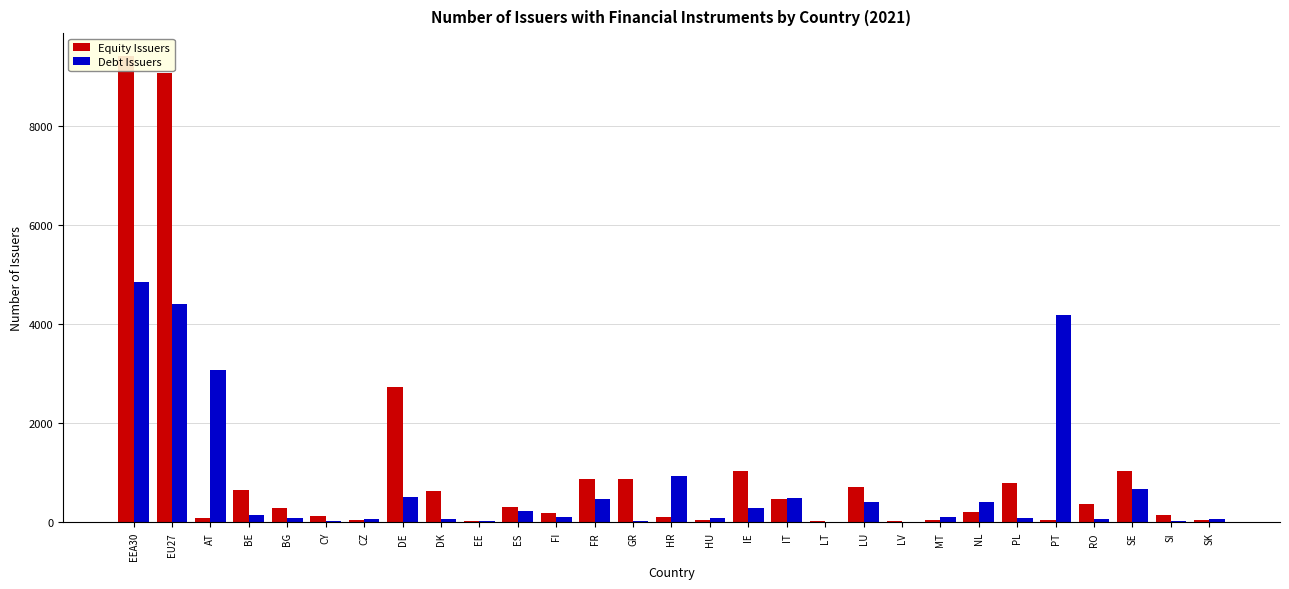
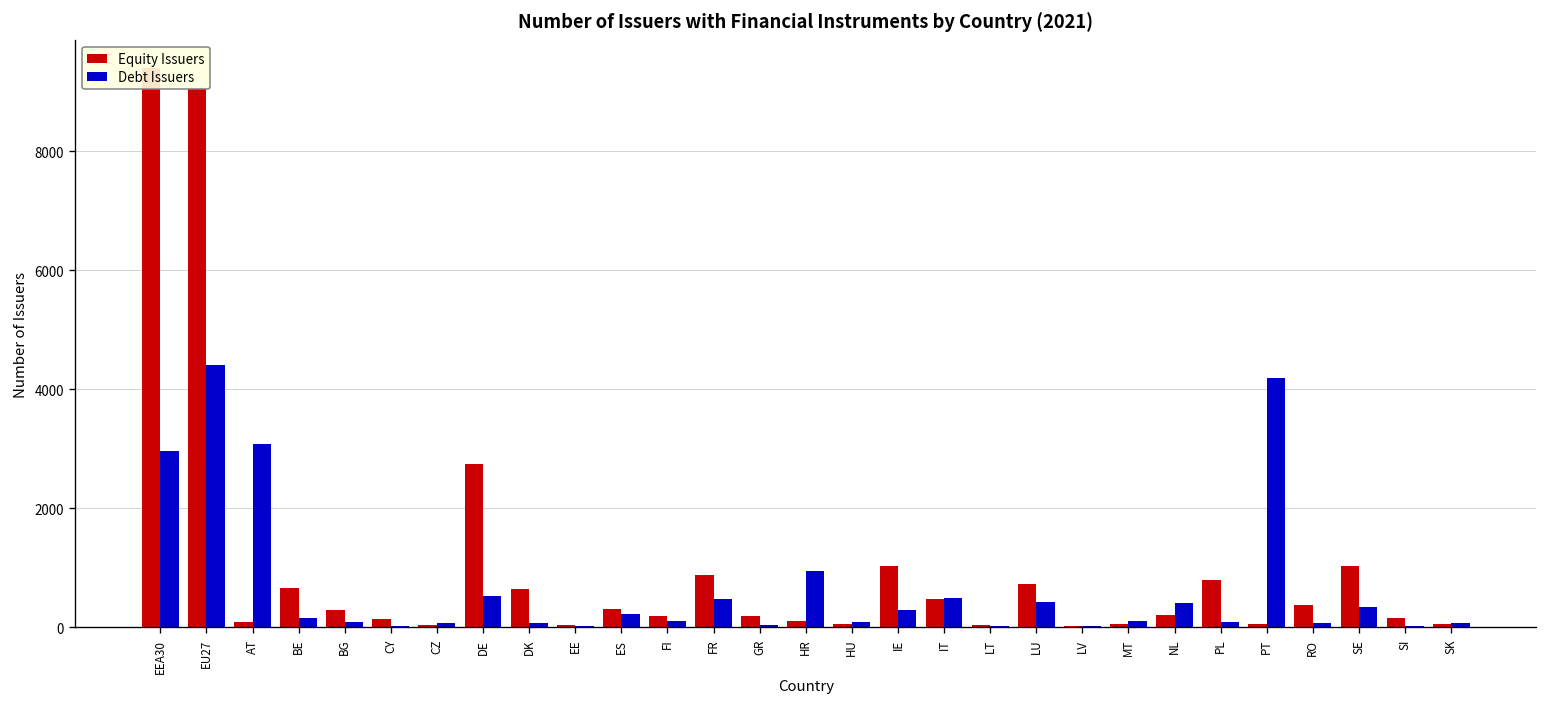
  {
    "Equity Issuers": {
      "EU27": 9100,
      "AT": 100,
      "BE": 700,
      "BG": 300,
      "CY": 100,
      "DE": 2700,
      "DK": 600,
      "ES": 300,
      "FI": 200,
      "FR": 900,
-     "GR": 900,
+     "GR": 200,
      "HR": 100,
      "HU": 100,
      "IE": 1000,
      "IT": 500,
      "LU": 700,
      "NL": 200,
      "PL": 800,
      "PT": 100,
      "RO": 400,
      "SE": 1000,
      "SI": 100,
      "SK": 100
    },
    "Debt Issuers": {
-     "EEA30": 4800,
+     "EEA30": 3000,
      "EU27": 4400,
      "AT": 3100,
      "BE": 200,
      "BG": 100,
      "CZ": 100,
      "DE": 500,
      "DK": 100,
      "ES": 200,
      "FI": 100,
      "FR": 500,
      "HR": 900,
      "HU": 100,
      "IE": 300,
      "IT": 500,
      "LU": 400,
      "MT": 100,
      "NL": 400,
      "PL": 100,
      "PT": 4200,
      "RO": 100,
-     "SE": 700,
+     "SE": 300,
      "SK": 100
    }
  }
